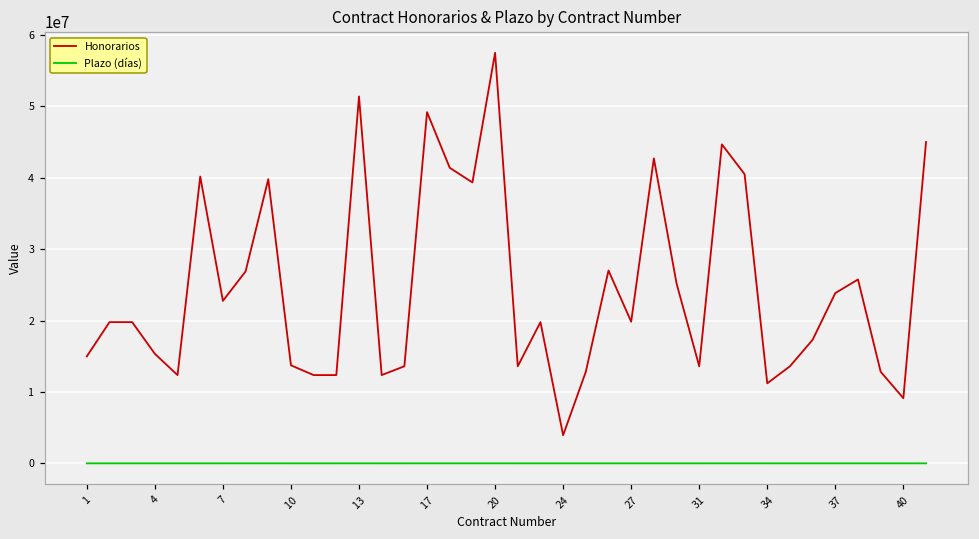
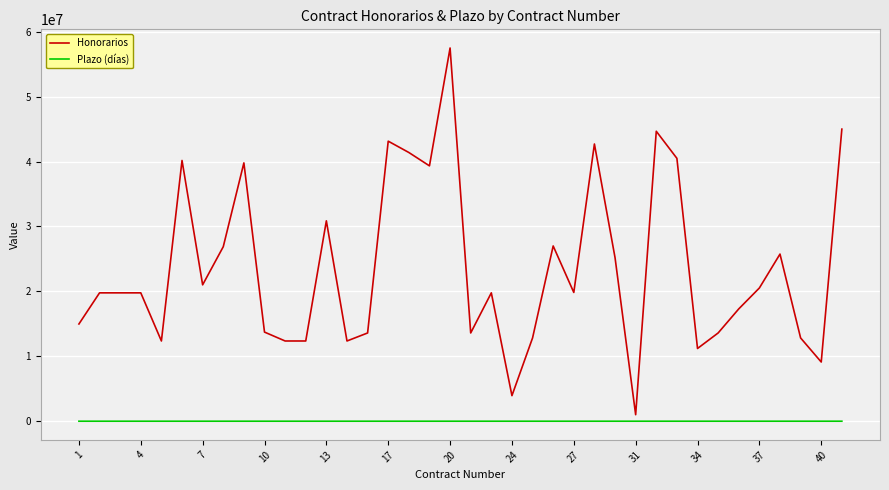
  {
    "Honorarios": {
      "1": 15000000,
-     "4": 15000000,
-     "7": 23000000,
+     "4": 20000000,
+     "7": 21000000,
      "10": 14000000,
-     "13": 51000000,
-     "17": 49000000,
+     "13": 31000000,
+     "17": 43000000,
      "20": 58000000,
      "24": 4000000,
      "27": 20000000,
-     "31": 14000000,
+     "31": 1000000,
      "34": 11000000,
-     "37": 24000000,
+     "37": 21000000,
      "40": 9000000
    },
    "Plazo (días)": {
      "1": 0,
      "4": 0,
      "7": 0,
      "10": 0,
      "13": 0,
      "17": 0,
      "20": 0,
      "24": 0,
      "27": 0,
      "31": 0,
      "34": 0,
      "37": 0,
      "40": 0
    }
  }
